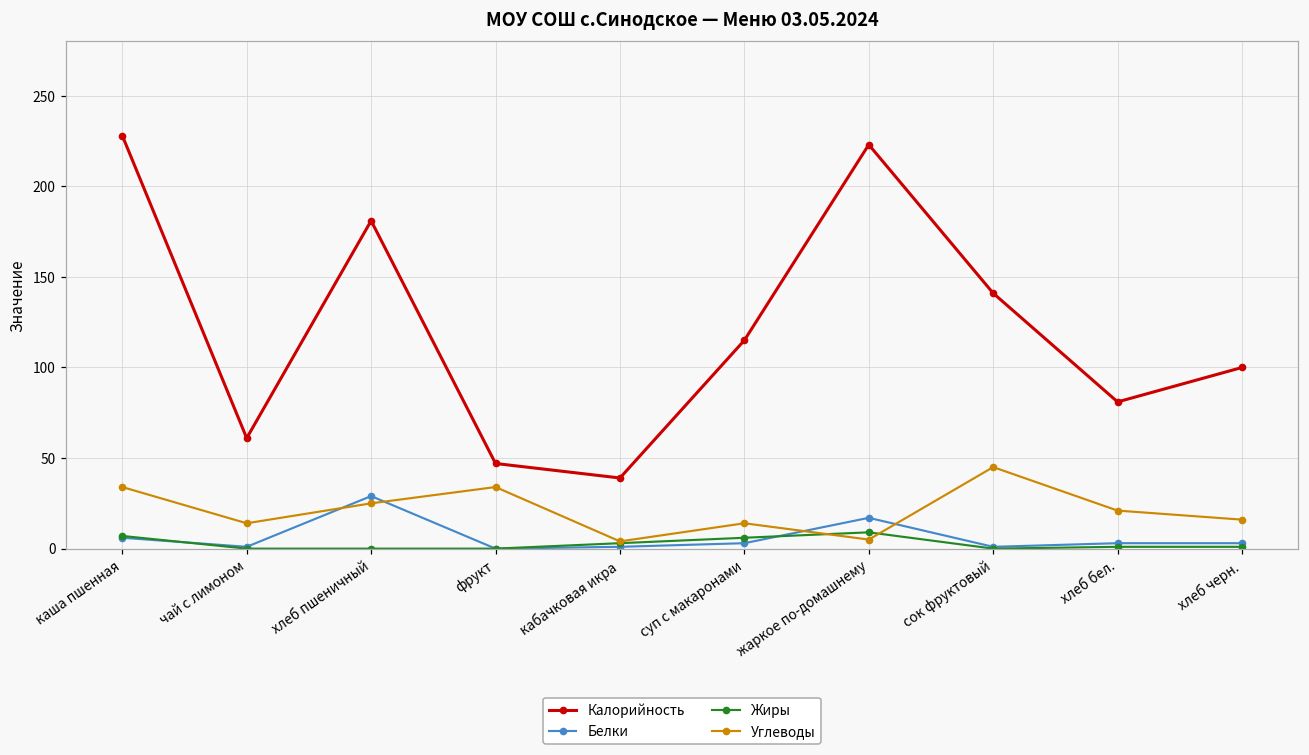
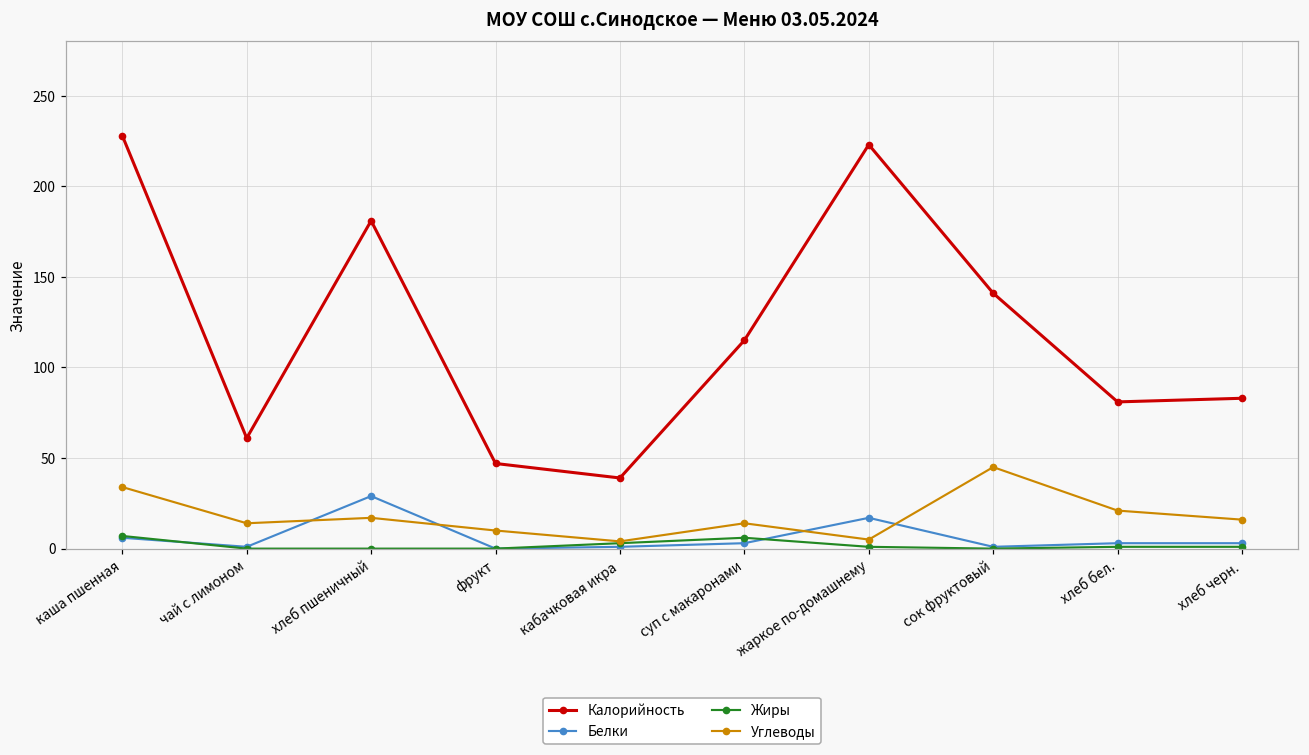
  {
    "Калорийность": {
      "каша пшенная": 228,
      "чай с лимоном": 61,
      "хлеб пшеничный": 181,
      "фрукт": 47,
      "кабачковая икра": 39,
      "суп с макаронами": 115,
      "жаркое по-домашнему": 223,
      "сок фруктовый": 141,
      "хлеб бел.": 81,
-     "хлеб черн.": 100
+     "хлеб черн.": 83
    },
    "Белки": {
      "хлеб пшеничный": 29,
      "кабачковая икра": 1,
      "суп с макаронами": 3,
      "жаркое по-домашнему": 17,
      "хлеб бел.": 3,
      "хлеб черн.": 3
    },
    "Жиры": {
      "хлеб пшеничный": 0,
      "суп с макаронами": 6,
-     "жаркое по-домашнему": 9,
+     "жаркое по-домашнему": 1,
      "хлеб бел.": 1,
      "хлеб черн.": 1
    },
    "Углеводы": {
      "каша пшенная": 34,
      "чай с лимоном": 14,
-     "хлеб пшеничный": 25,
-     "фрукт": 34,
+     "хлеб пшеничный": 17,
+     "фрукт": 10,
      "суп с макаронами": 14,
      "жаркое по-домашнему": 5,
      "сок фруктовый": 45,
      "хлеб бел.": 21,
      "хлеб черн.": 16
    }
  }
